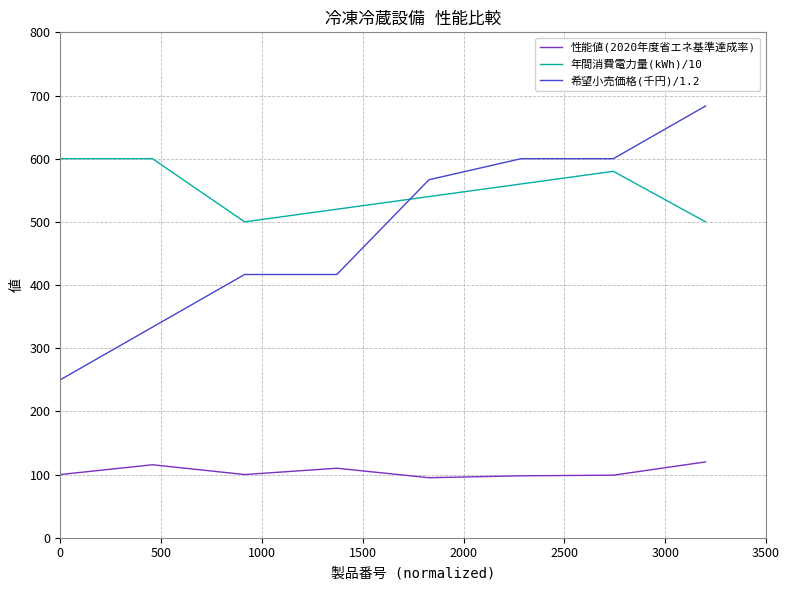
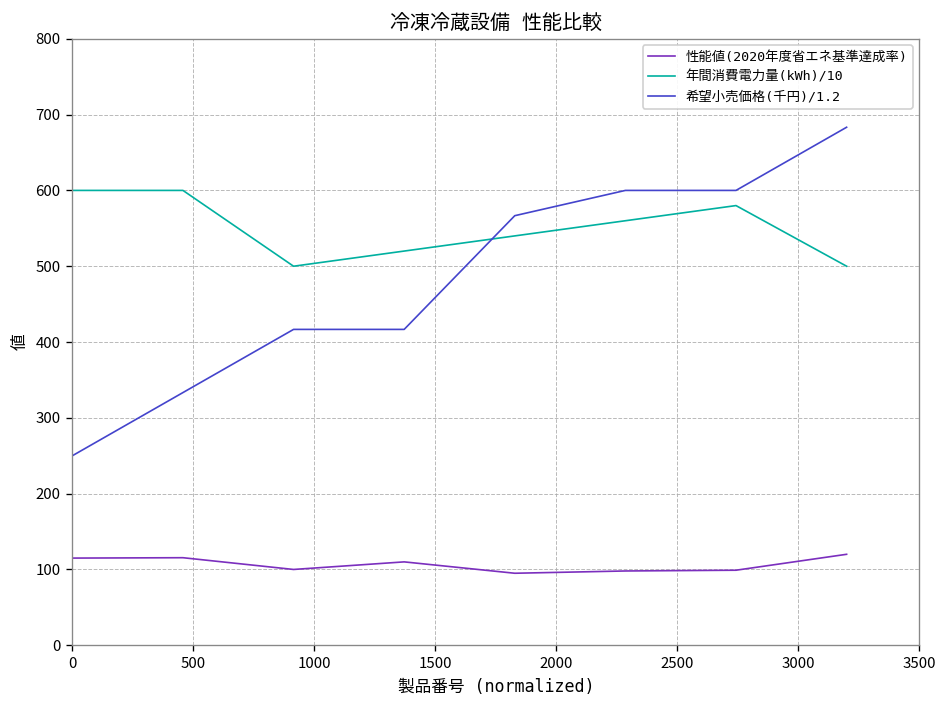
  {
    "性能値(2020年度省エネ基準達成率)": {
-     "0": 100
+     "0": 120
    },
    "年間消費電力量(kWh)/10": {
      "0": 600
    },
    "希望小売価格(千円)/1.2": {
      "0": 250
    }
  }
